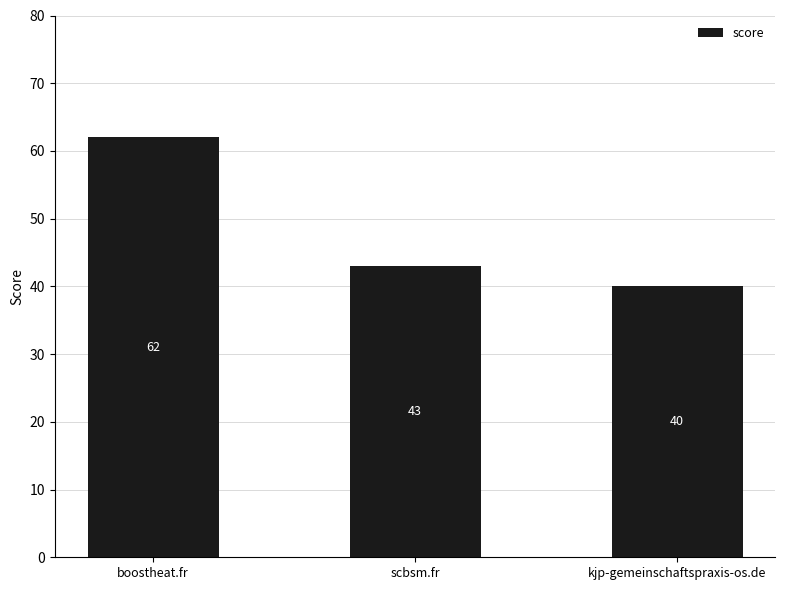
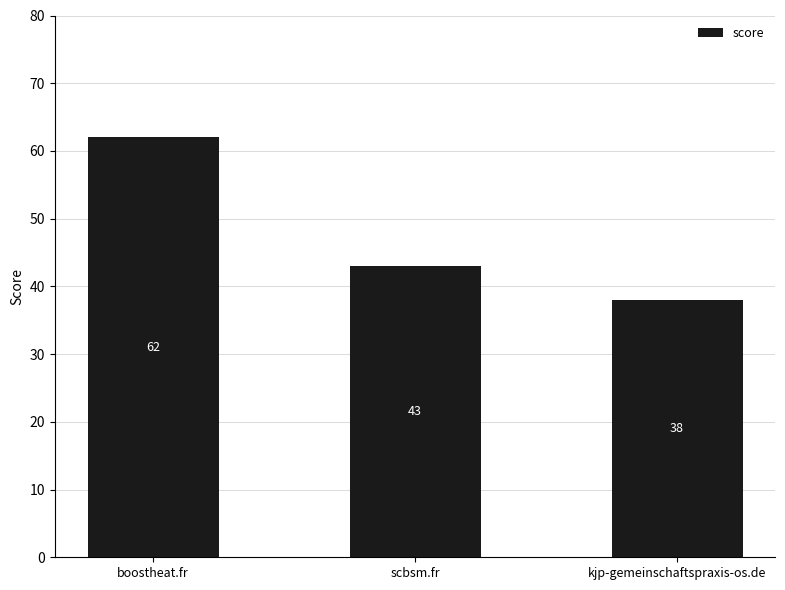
  {
    "boostheat.fr": 62,
    "scbsm.fr": 43,
-   "kjp-gemeinschaftspraxis-os.de": 40
+   "kjp-gemeinschaftspraxis-os.de": 38
  }
